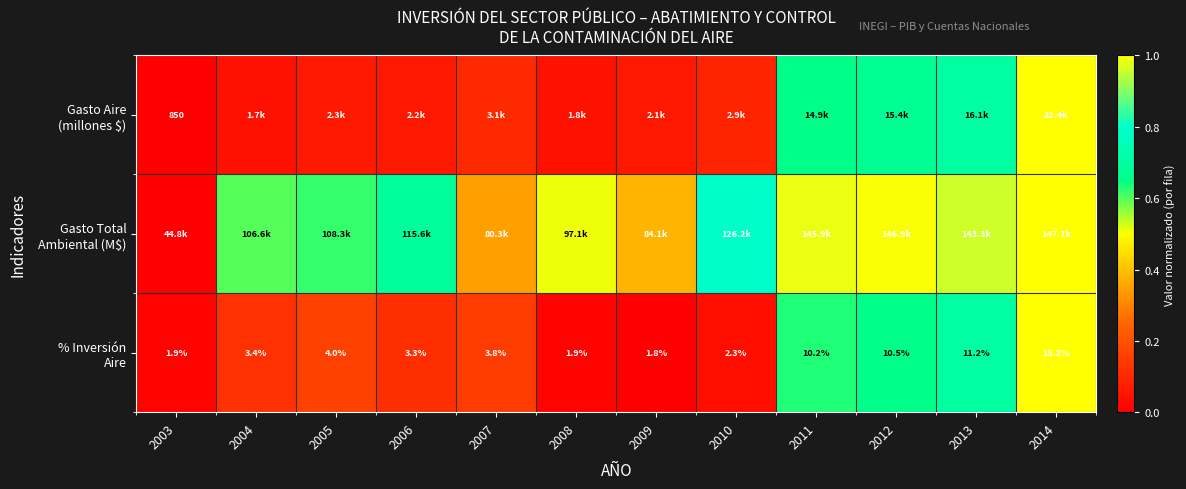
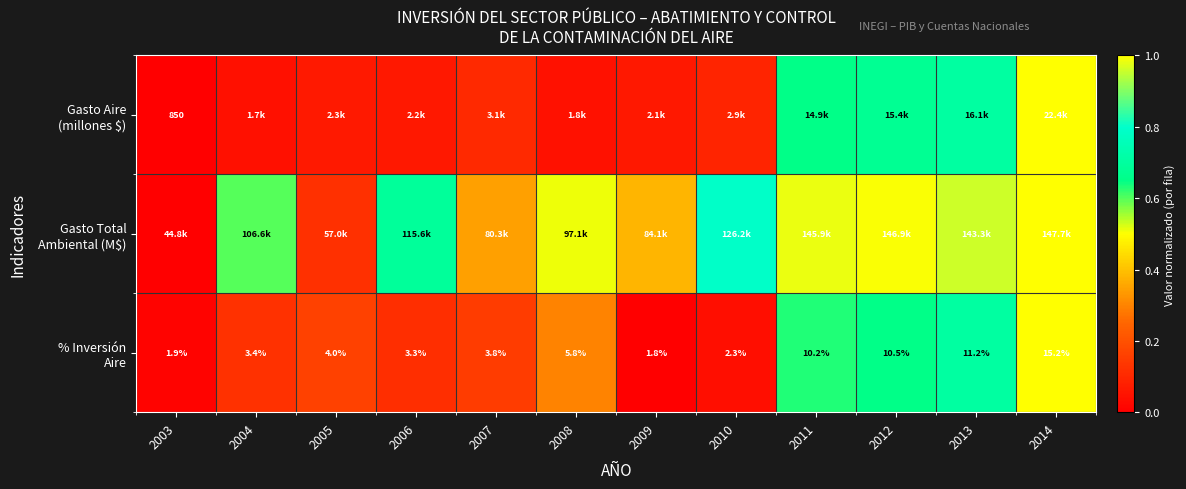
  {
    "Gasto Aire (millones $)": {
      "2003": "850",
      "2004": "1.7k",
      "2005": "2.3k",
      "2006": "2.2k",
      "2007": "3.1k",
      "2008": "1.8k",
      "2009": "2.1k",
      "2010": "2.9k",
      "2011": "14.9k",
      "2012": "15.4k",
      "2013": "16.1k",
      "2014": "22.4k"
    },
    "Gasto Total Ambiental (M$)": {
      "2003": "44.8k",
      "2004": "106.6k",
-     "2005": "108.3k",
+     "2005": "57.0k",
      "2006": "115.6k",
      "2007": "80.3k",
      "2008": "97.1k",
      "2009": "84.1k",
      "2010": "126.2k",
      "2011": "145.9k",
      "2012": "146.9k",
      "2013": "143.3k",
      "2014": "147.7k"
    },
    "% Inversión Aire": {
      "2003": "1.9%",
      "2004": "3.4%",
      "2005": "4.0%",
      "2006": "3.3%",
      "2007": "3.8%",
-     "2008": "1.9%",
+     "2008": "5.8%",
      "2009": "1.8%",
      "2010": "2.3%",
      "2011": "10.2%",
      "2012": "10.5%",
      "2013": "11.2%",
      "2014": "15.2%"
    }
  }
